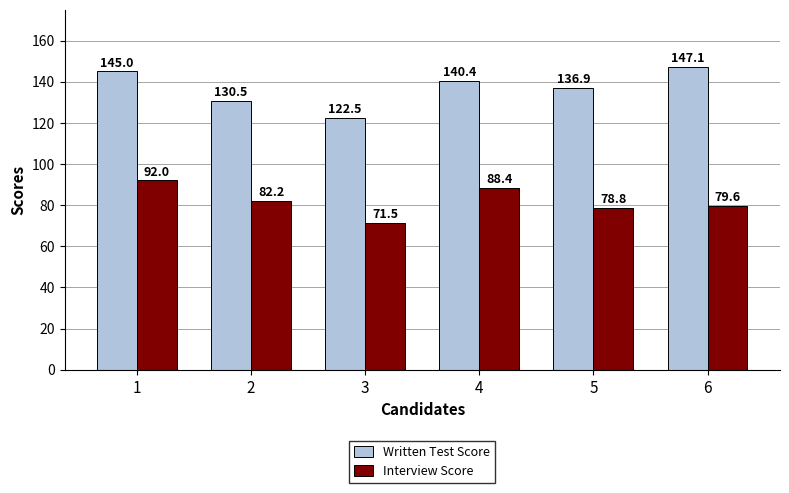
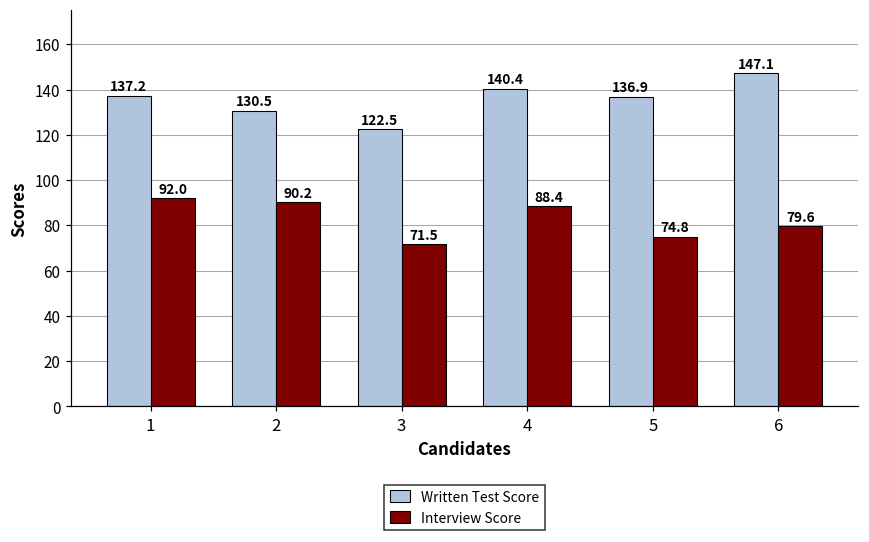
  {
    "Written Test Score": {
-     "1": 145.0,
+     "1": 137.2,
      "2": 130.5,
      "3": 122.5,
      "4": 140.4,
      "5": 136.9,
      "6": 147.1
    },
    "Interview Score": {
      "1": 92.0,
-     "2": 82.2,
+     "2": 90.2,
      "3": 71.5,
      "4": 88.4,
-     "5": 78.8,
+     "5": 74.8,
      "6": 79.6
    }
  }
